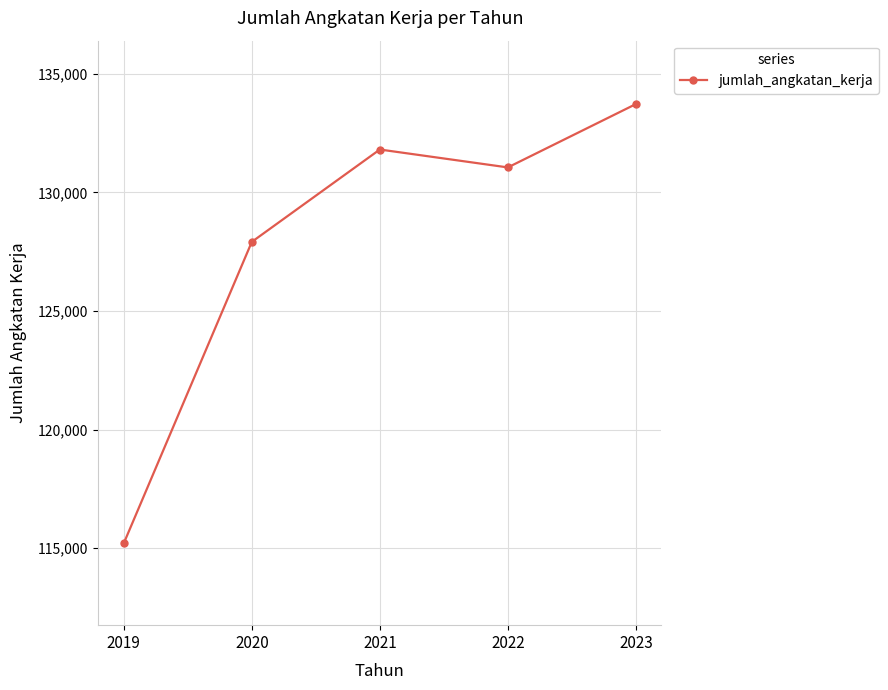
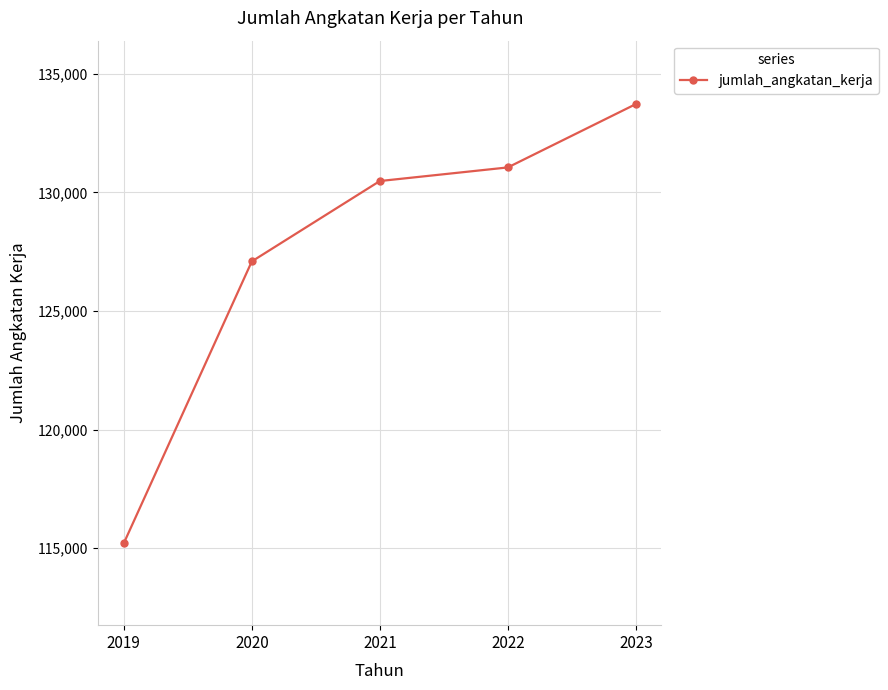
  {
    "2019": "115,200",
-   "2020": "127,900",
-   "2021": "131,800",
+   "2020": "127,100",
+   "2021": "130,500",
    "2022": "131,100",
    "2023": "133,700"
  }
